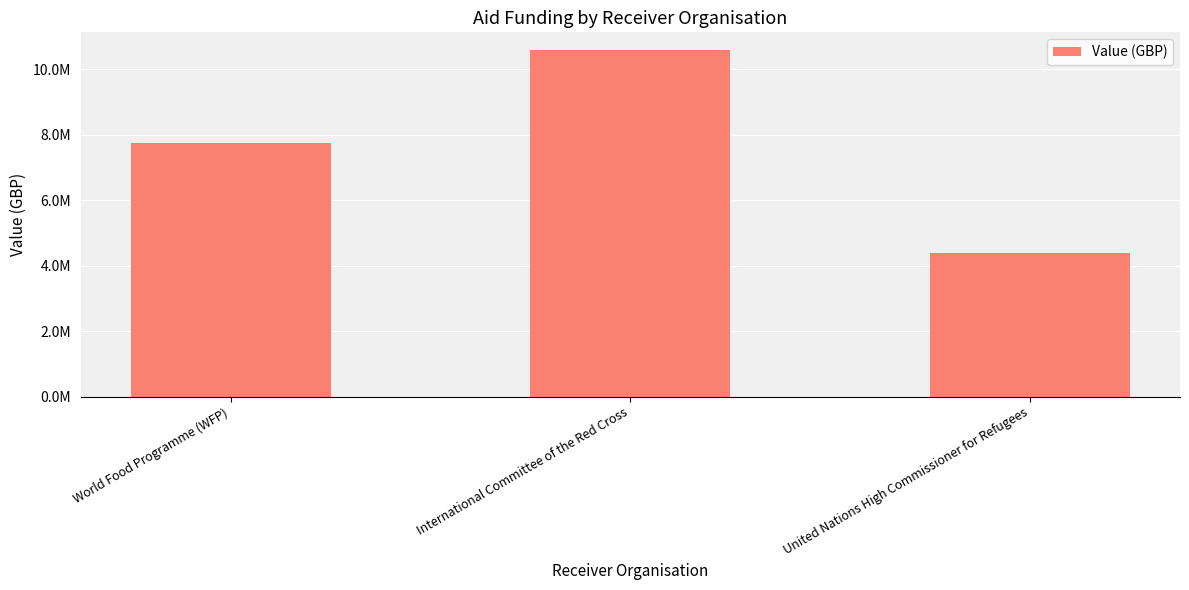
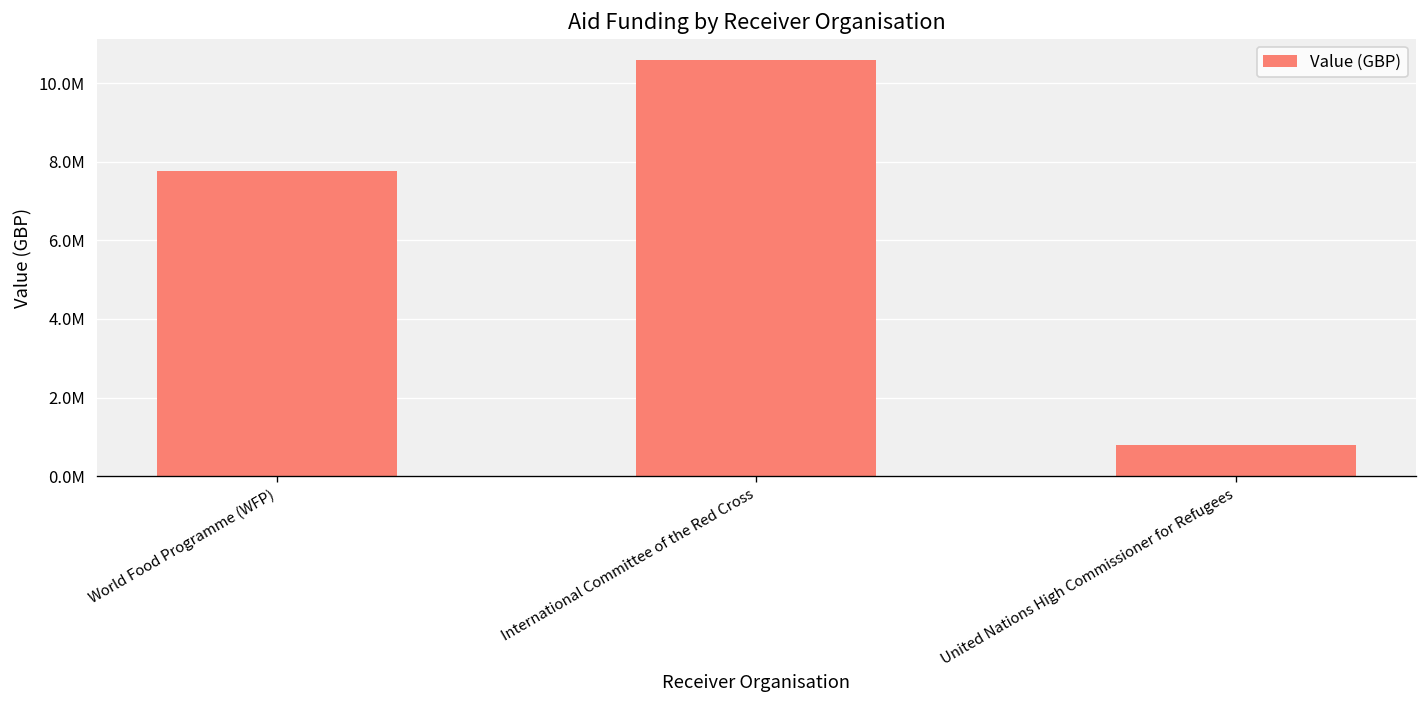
  {
    "World Food Programme (WFP)": 7800000,
    "International Committee of the Red Cross": 10600000,
-   "United Nations High Commissioner for Refugees": 4400000
+   "United Nations High Commissioner for Refugees": 800000
  }
